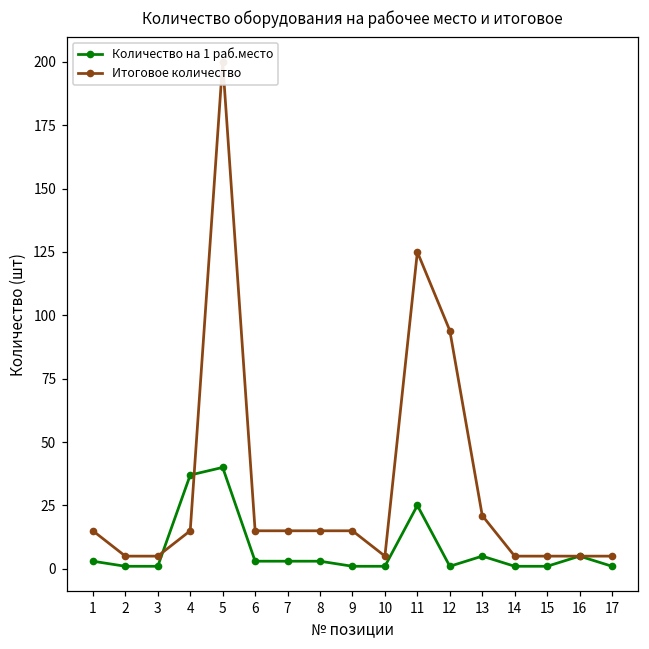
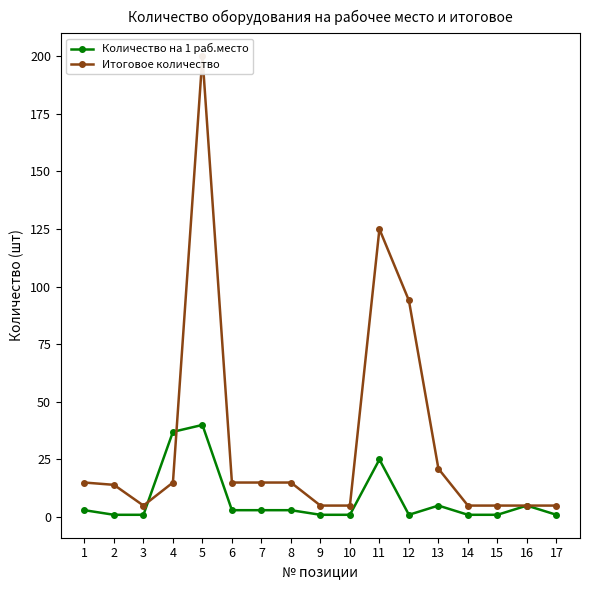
  {
    "Количество на 1 раб.место": {
      "1": 3,
      "2": 1,
      "3": 1,
      "4": 37,
      "5": 40,
      "6": 3,
      "7": 3,
      "8": 3,
      "9": 1,
      "10": 1,
      "11": 25,
      "12": 1,
      "13": 5,
      "14": 1,
      "15": 1,
      "17": 1
    },
    "Итоговое количество": {
      "1": 15,
-     "2": 5,
+     "2": 14,
      "3": 5,
      "4": 15,
      "6": 15,
      "7": 15,
      "8": 15,
-     "9": 15,
+     "9": 5,
      "10": 5,
      "11": 125,
      "12": 94,
      "13": 21,
      "14": 5,
      "15": 5,
      "17": 5
    }
  }
